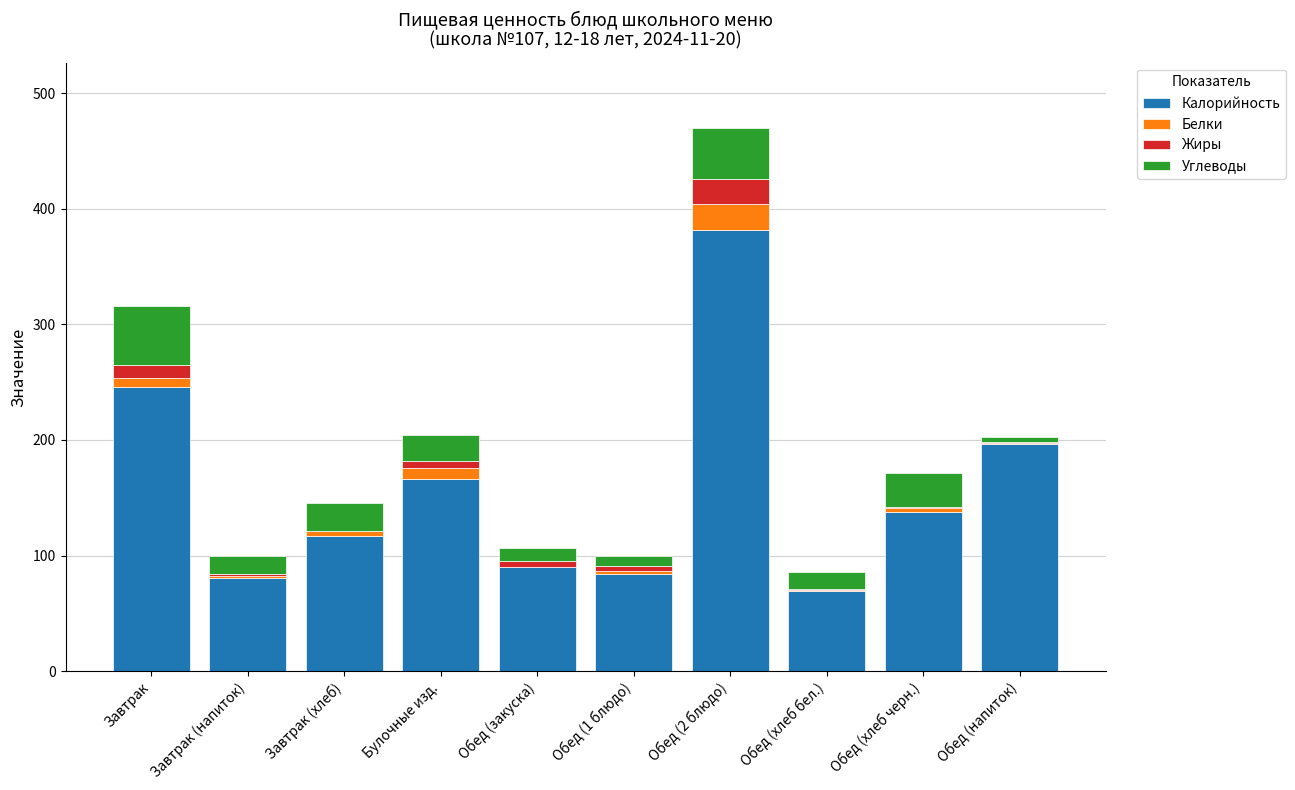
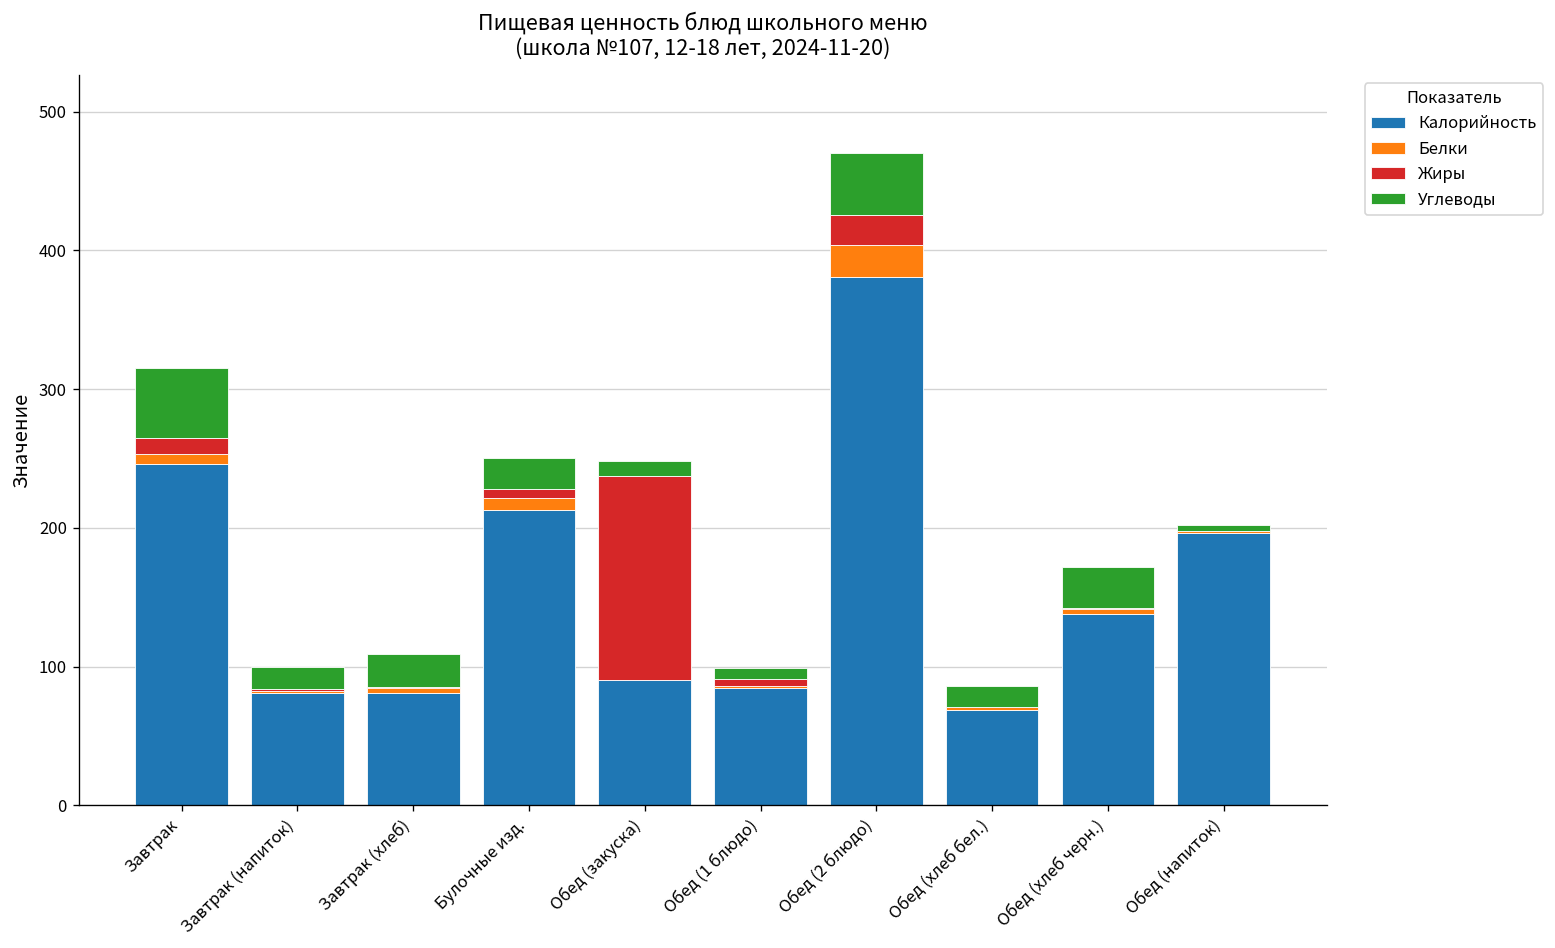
  {
    "Калорийность": {
      "Завтрак": 246,
      "Завтрак (напиток)": 81,
-     "Завтрак (хлеб)": 117,
-     "Булочные изд.": 167,
+     "Завтрак (хлеб)": 81,
+     "Булочные изд.": 213,
      "Обед (закуска)": 90,
      "Обед (1 блюдо)": 84,
      "Обед (2 блюдо)": 381,
      "Обед (хлеб бел.)": 69,
      "Обед (хлеб черн.)": 138,
      "Обед (напиток)": 196
    },
    "Белки": {
      "Завтрак": 8,
      "Завтрак (хлеб)": 4,
      "Булочные изд.": 9,
      "Обед (2 блюдо)": 23,
      "Обед (хлеб черн.)": 3
    },
    "Жиры": {
      "Завтрак": 11,
      "Булочные изд.": 6,
-     "Обед (закуска)": 5,
+     "Обед (закуска)": 147,
      "Обед (1 блюдо)": 5,
      "Обед (2 блюдо)": 21
    },
    "Углеводы": {
      "Завтрак": 51,
      "Завтрак (напиток)": 16,
      "Завтрак (хлеб)": 24,
      "Булочные изд.": 23,
      "Обед (закуска)": 11,
      "Обед (1 блюдо)": 8,
      "Обед (2 блюдо)": 45,
      "Обед (хлеб бел.)": 15,
      "Обед (хлеб черн.)": 30,
      "Обед (напиток)": 4
    }
  }
